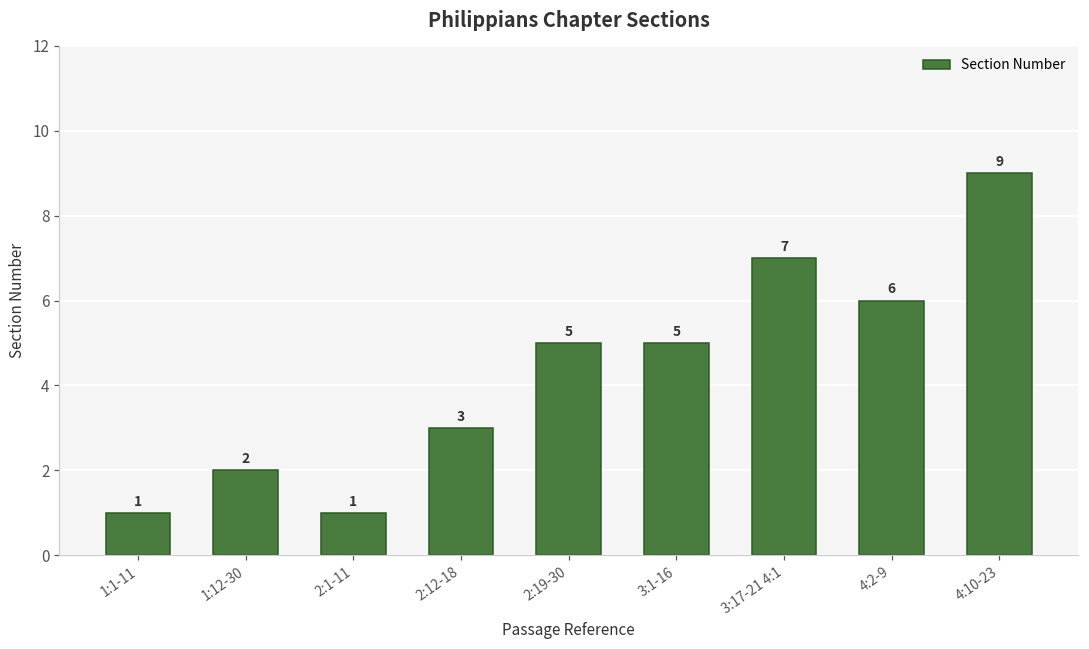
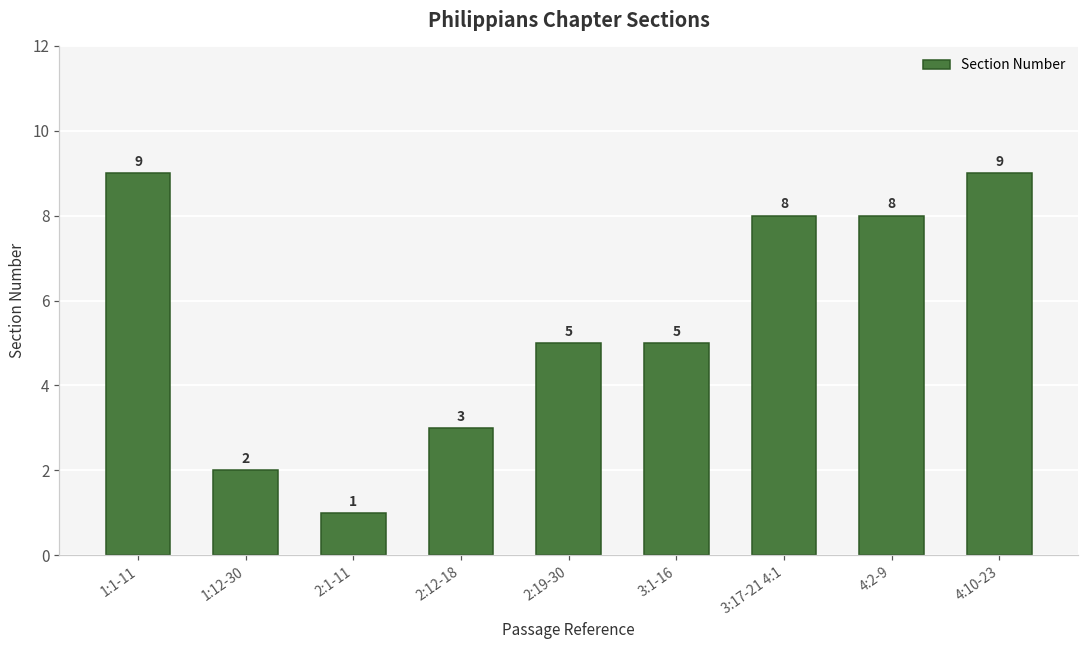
  {
-   "1:1-11": 1,
+   "1:1-11": 9,
    "1:12-30": 2,
    "2:1-11": 1,
    "2:12-18": 3,
    "2:19-30": 5,
    "3:1-16": 5,
-   "3:17-21 4:1": 7,
-   "4:2-9": 6,
+   "3:17-21 4:1": 8,
+   "4:2-9": 8,
    "4:10-23": 9
  }
